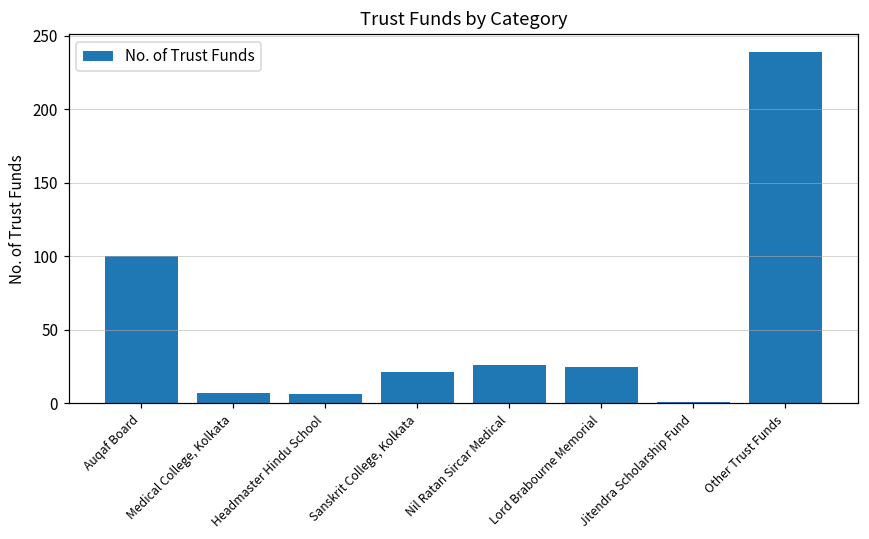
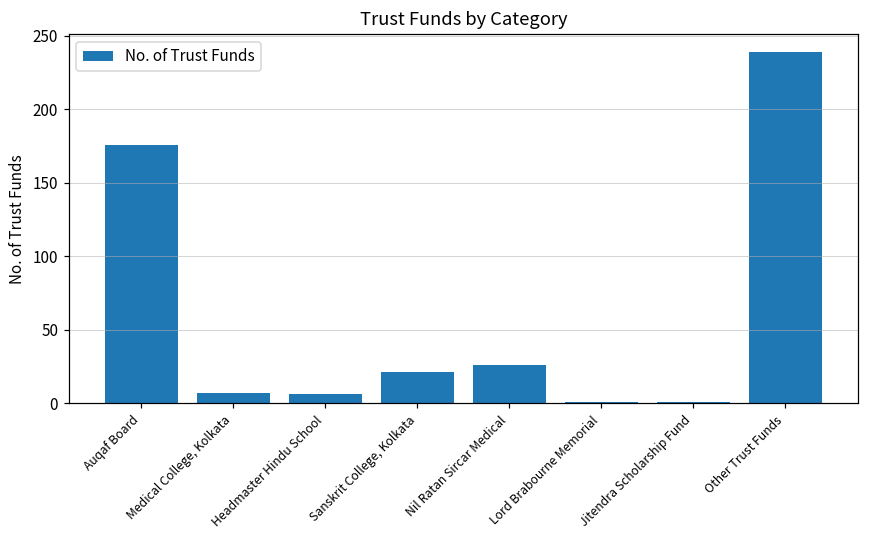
  {
-   "Auqaf Board": 100,
+   "Auqaf Board": 176,
    "Medical College, Kolkata": 7,
    "Headmaster Hindu School": 6,
    "Sanskrit College, Kolkata": 21,
    "Nil Ratan Sircar Medical": 26,
-   "Lord Brabourne Memorial": 25,
+   "Lord Brabourne Memorial": 1,
    "Other Trust Funds": 239
  }
